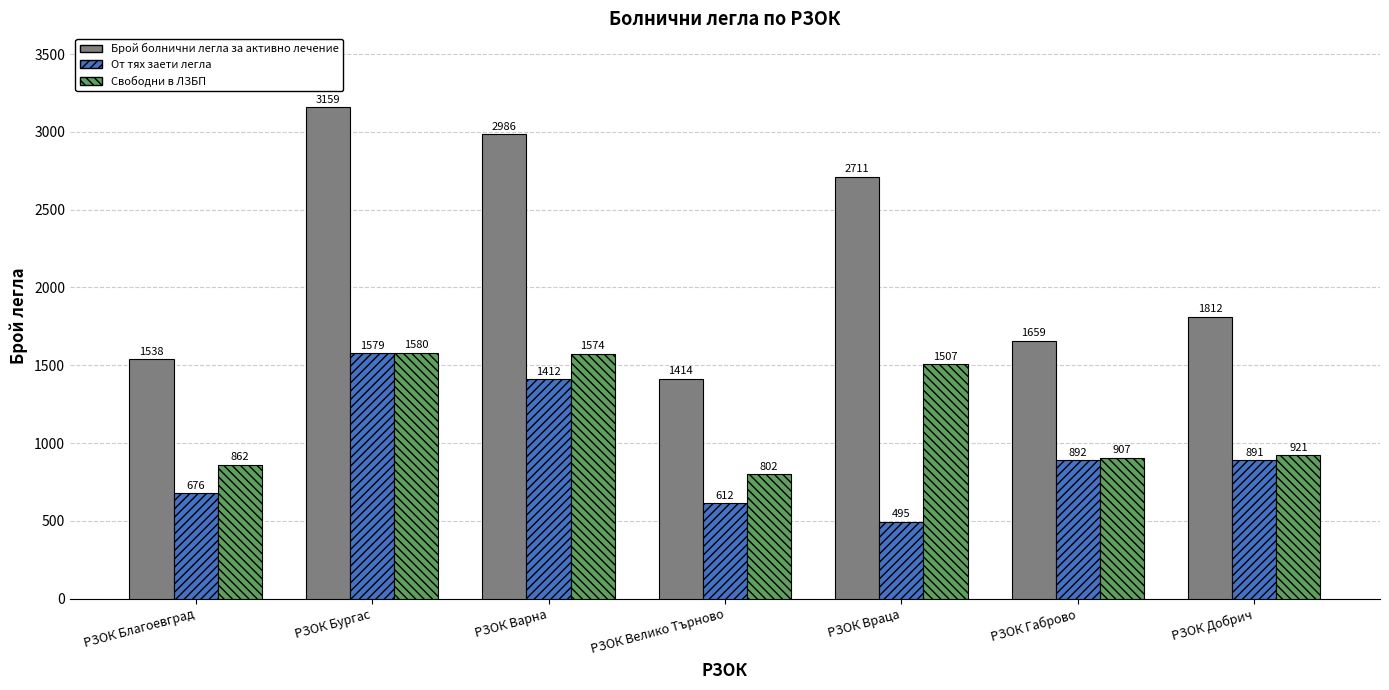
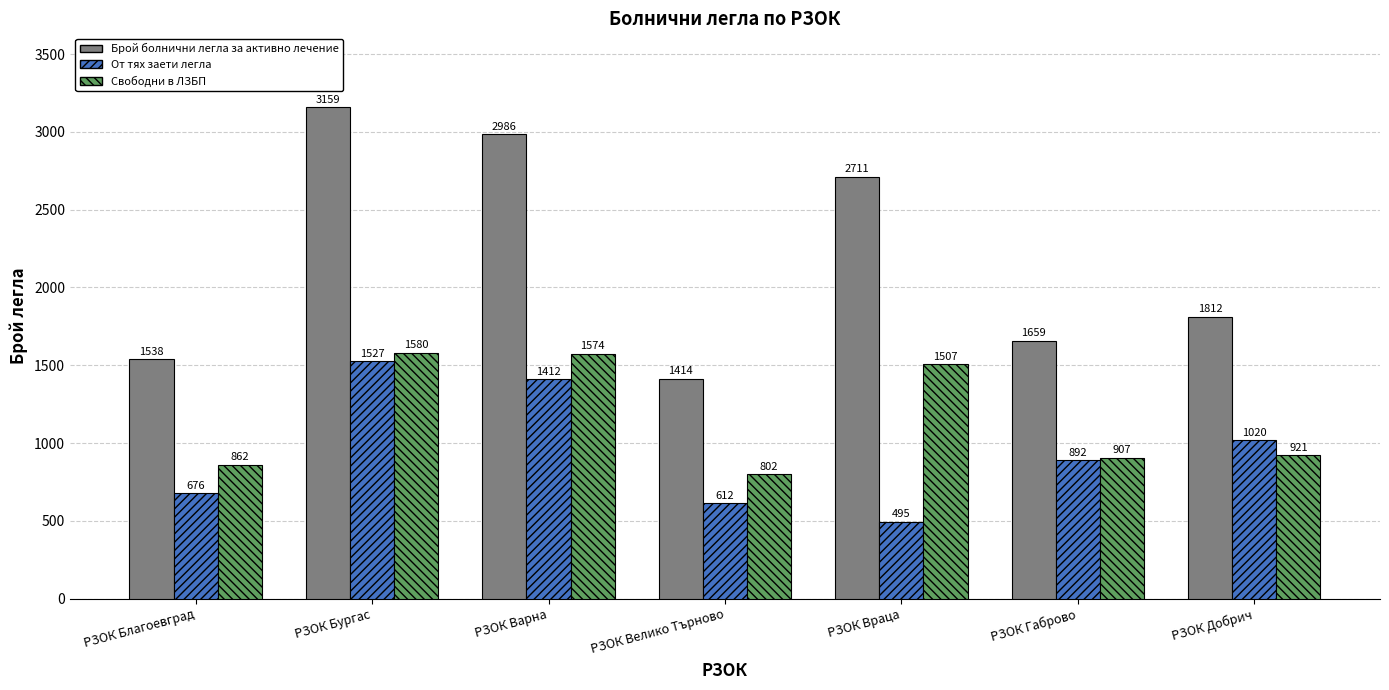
  {
    "От тях заети легла": {
      "РЗОК Благоевград": 676,
-     "РЗОК Бургас": 1579,
+     "РЗОК Бургас": 1527,
      "РЗОК Варна": 1412,
      "РЗОК Велико Търново": 612,
      "РЗОК Враца": 495,
      "РЗОК Габрово": 892,
-     "РЗОК Добрич": 891
+     "РЗОК Добрич": 1020
    }
  }
